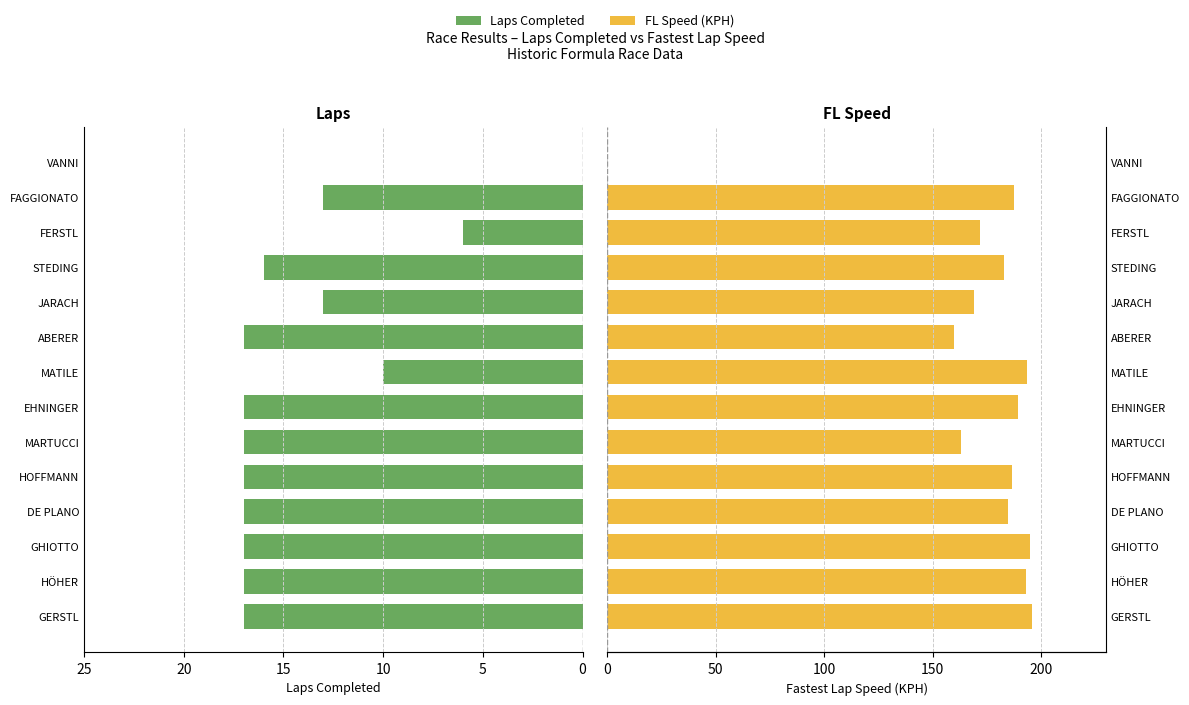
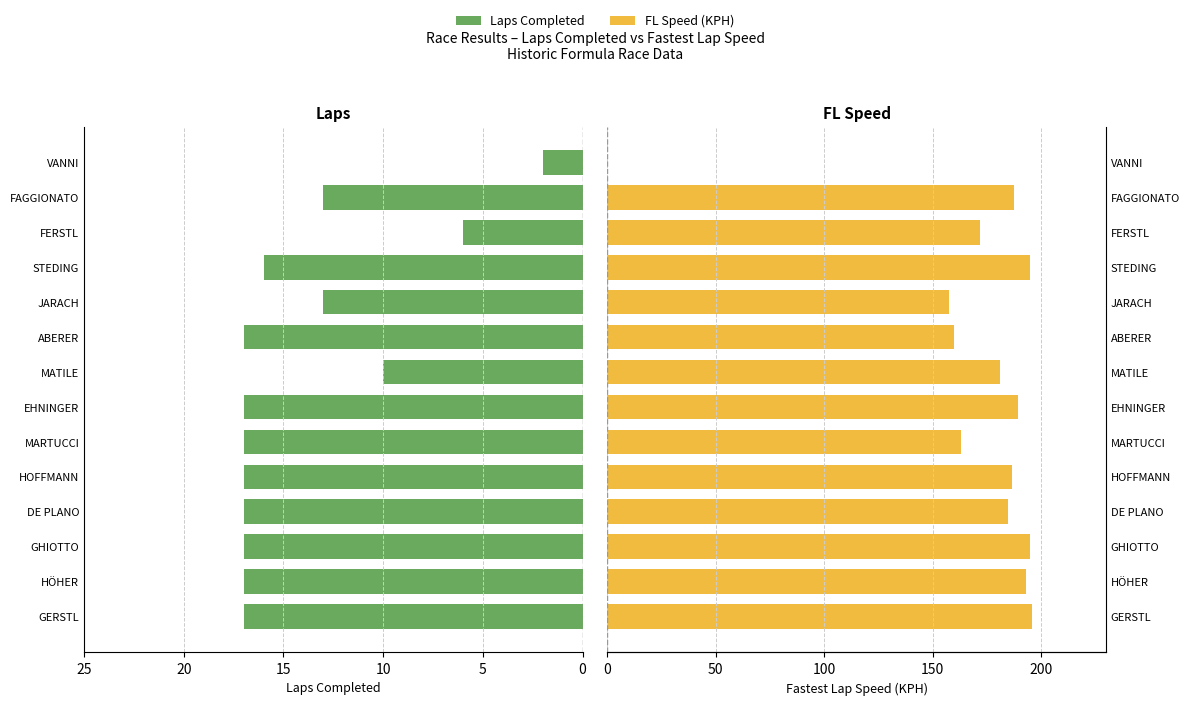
  {
    "Laps": {
-     "VANNI": 0,
+     "VANNI": 2,
      "FAGGIONATO": 13,
      "FERSTL": 6,
      "STEDING": 16,
      "JARACH": 13,
      "ABERER": 17,
      "MATILE": 10,
      "EHNINGER": 17,
      "MARTUCCI": 17,
      "HOFFMANN": 17,
      "DE PLANO": 17,
      "GHIOTTO": 17,
      "HÖHER": 17,
      "GERSTL": 17
    },
    "FL Speed": {
      "VANNI": 0,
      "FAGGIONATO": 188,
      "FERSTL": 172,
-     "STEDING": 183,
-     "JARACH": 169,
+     "STEDING": 195,
+     "JARACH": 158,
      "ABERER": 160,
-     "MATILE": 193,
+     "MATILE": 181,
      "EHNINGER": 190,
      "MARTUCCI": 163,
      "HOFFMANN": 187,
      "DE PLANO": 185,
      "GHIOTTO": 195,
      "HÖHER": 193,
      "GERSTL": 196
    }
  }
